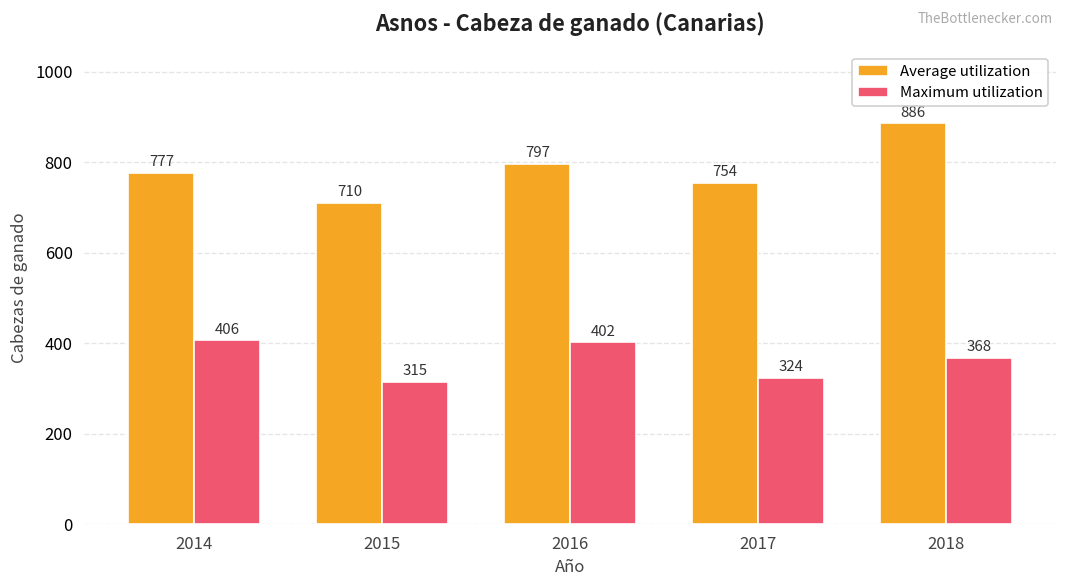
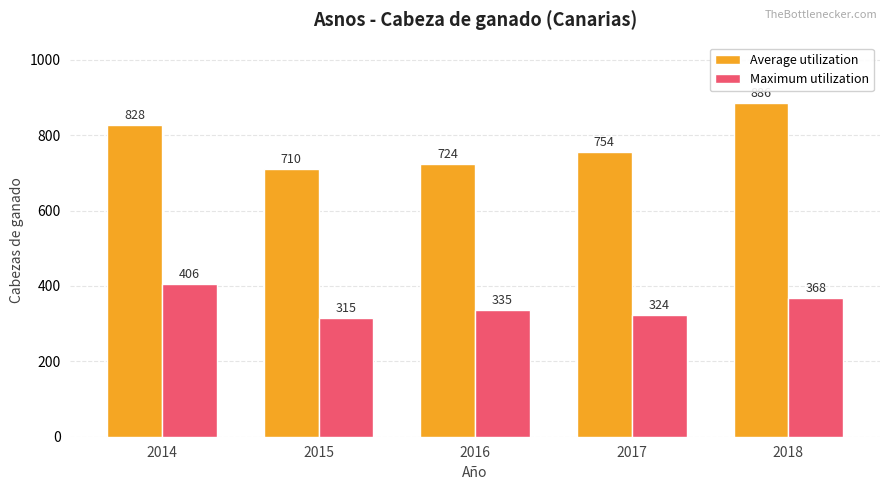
  {
    "Average utilization": {
-     "2014": 777,
+     "2014": 828,
      "2015": 710,
-     "2016": 797,
+     "2016": 724,
      "2017": 754
    },
    "Maximum utilization": {
      "2014": 406,
      "2015": 315,
-     "2016": 402,
+     "2016": 335,
      "2017": 324,
      "2018": 368
    }
  }
